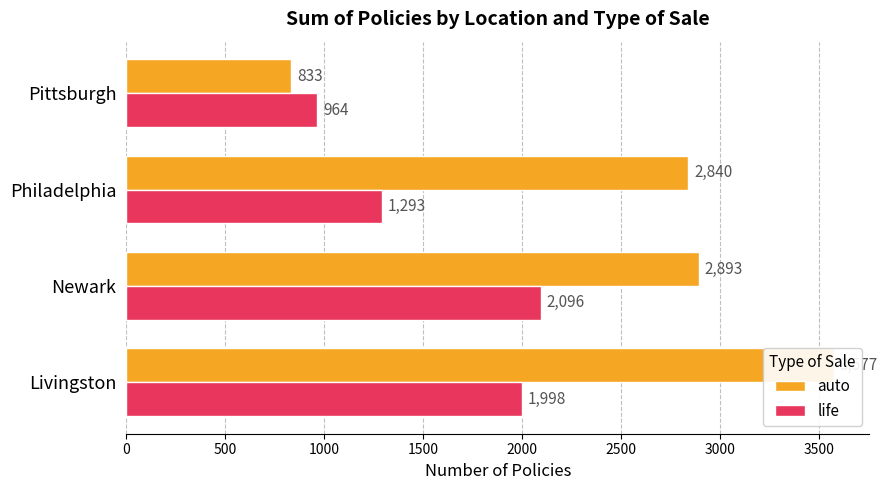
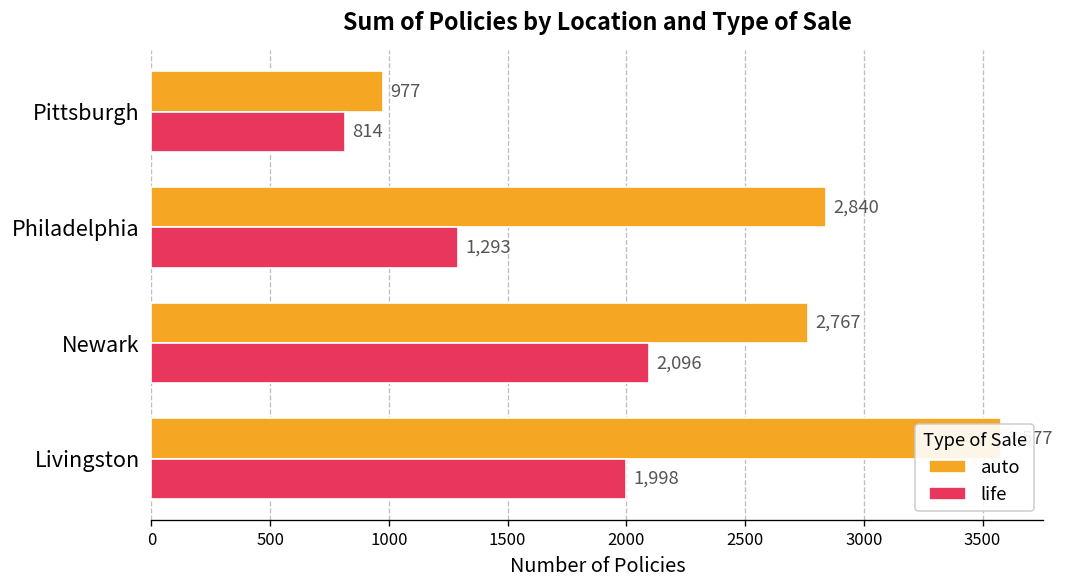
  {
    "auto": {
-     "Pittsburgh": "833",
+     "Pittsburgh": "977",
      "Philadelphia": "2,840",
-     "Newark": "2,893"
+     "Newark": "2,767"
    },
    "life": {
-     "Pittsburgh": "964",
+     "Pittsburgh": "814",
      "Philadelphia": "1,293",
      "Newark": "2,096",
      "Livingston": "1,998"
    }
  }
